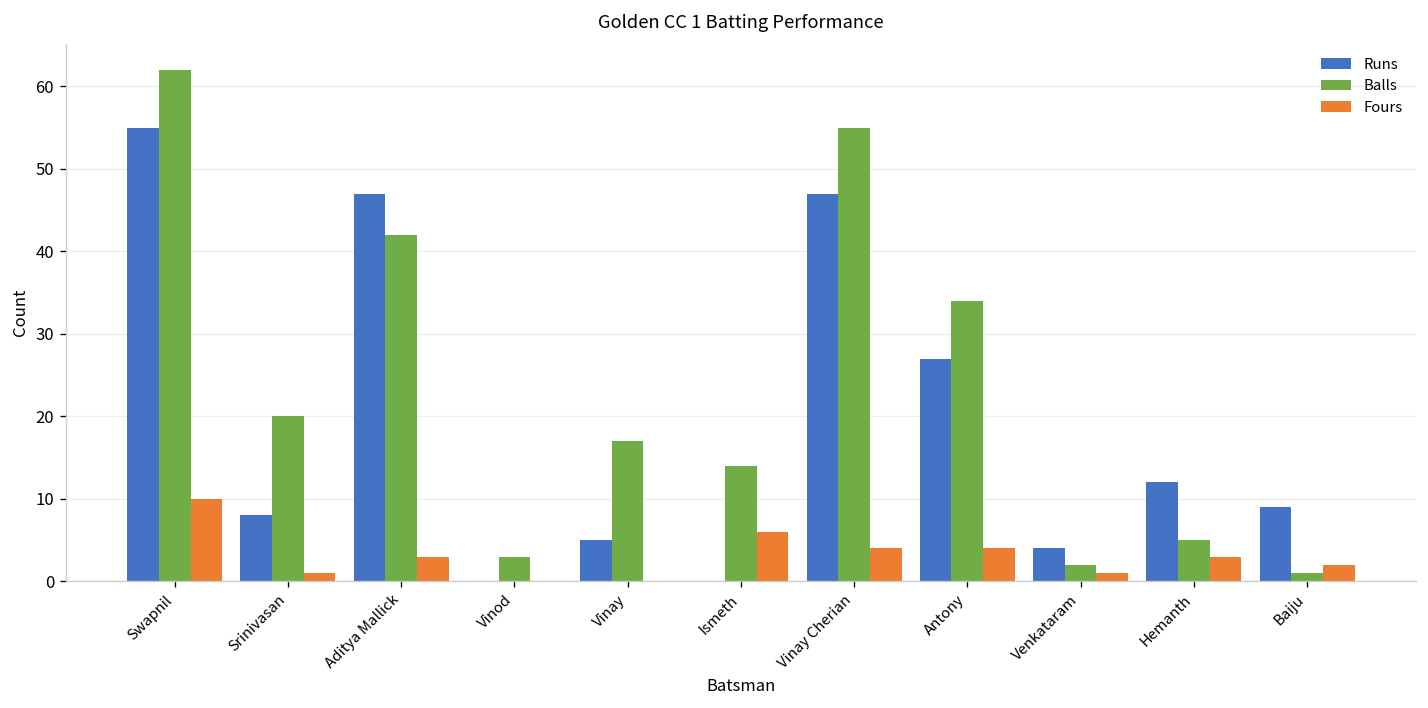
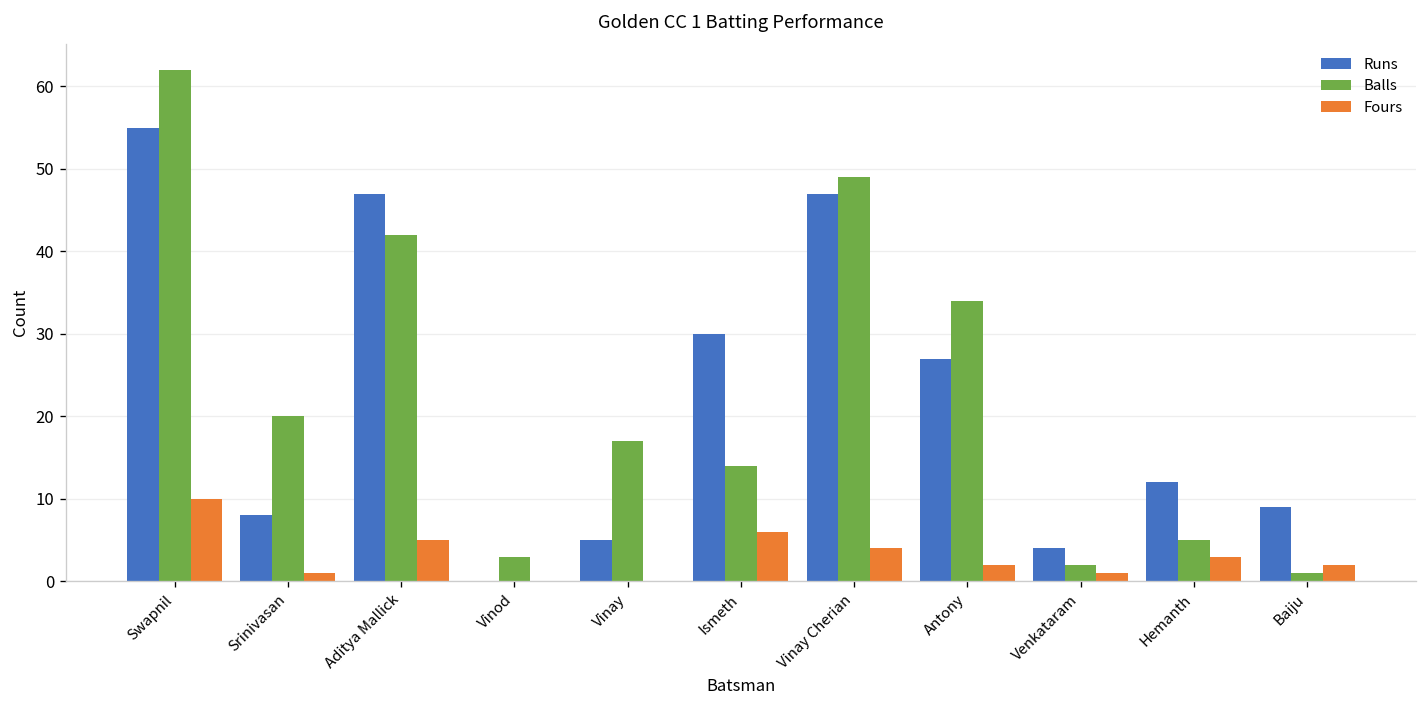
  {
    "Runs": {
      "Swapnil": 55,
      "Srinivasan": 8,
      "Aditya Mallick": 47,
      "Vinod": 0,
      "Vinay": 5,
-     "Ismeth": 0,
+     "Ismeth": 30,
      "Vinay Cherian": 47,
      "Antony": 27,
      "Venkataram": 4,
      "Hemanth": 12,
      "Baiju": 9
    },
    "Balls": {
      "Swapnil": 62,
      "Srinivasan": 20,
      "Aditya Mallick": 42,
      "Vinod": 3,
      "Vinay": 17,
      "Ismeth": 14,
-     "Vinay Cherian": 55,
+     "Vinay Cherian": 49,
      "Antony": 34,
      "Venkataram": 2,
      "Hemanth": 5,
      "Baiju": 1
    },
    "Fours": {
      "Swapnil": 10,
      "Srinivasan": 1,
-     "Aditya Mallick": 3,
+     "Aditya Mallick": 5,
      "Vinod": 0,
      "Vinay": 0,
      "Ismeth": 6,
      "Vinay Cherian": 4,
-     "Antony": 4,
+     "Antony": 2,
      "Venkataram": 1,
      "Hemanth": 3,
      "Baiju": 2
    }
  }
